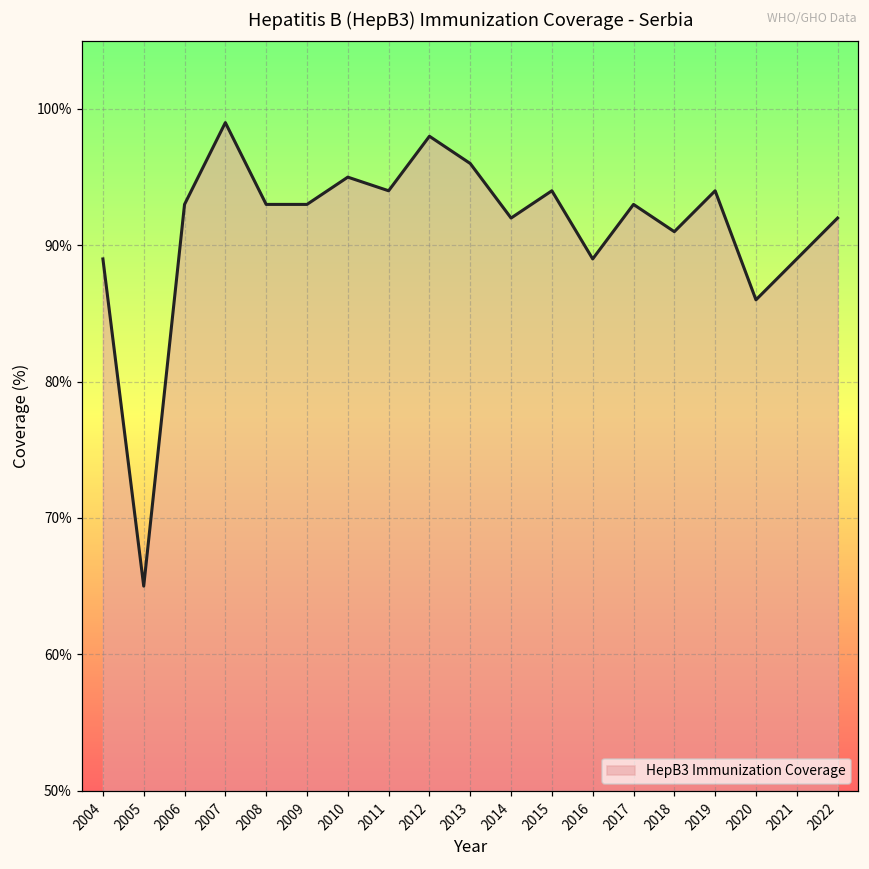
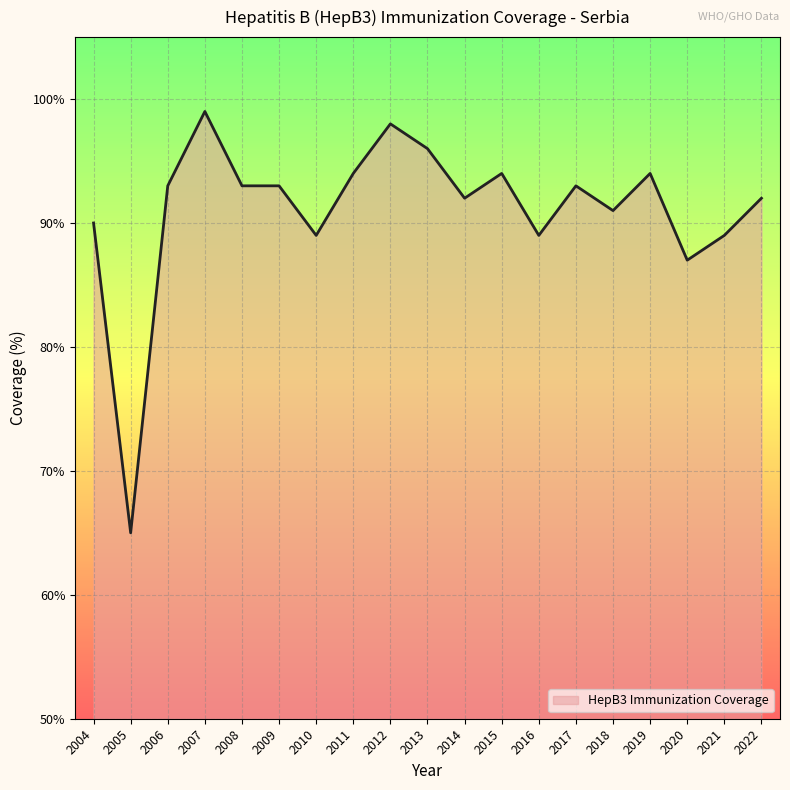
  {
-   "2004": "89%",
+   "2004": "90%",
    "2005": "65%",
    "2006": "93%",
    "2007": "99%",
    "2008": "93%",
    "2009": "93%",
-   "2010": "95%",
+   "2010": "89%",
    "2011": "94%",
    "2012": "98%",
    "2013": "96%",
    "2014": "92%",
    "2015": "94%",
    "2016": "89%",
    "2017": "93%",
    "2018": "91%",
    "2019": "94%",
-   "2020": "86%",
+   "2020": "87%",
    "2021": "89%",
    "2022": "92%"
  }
